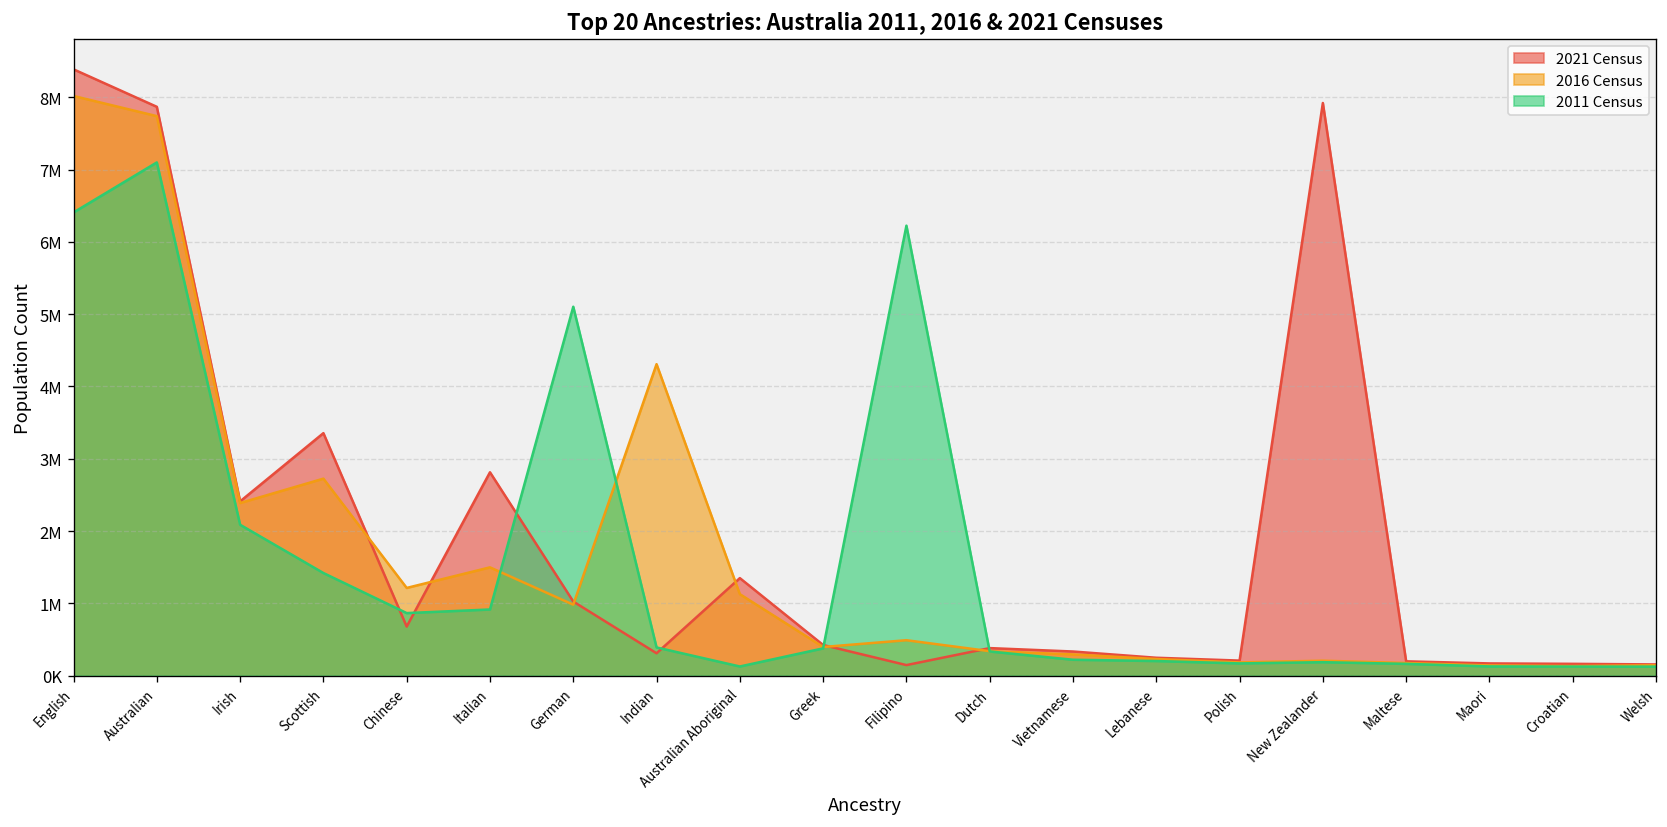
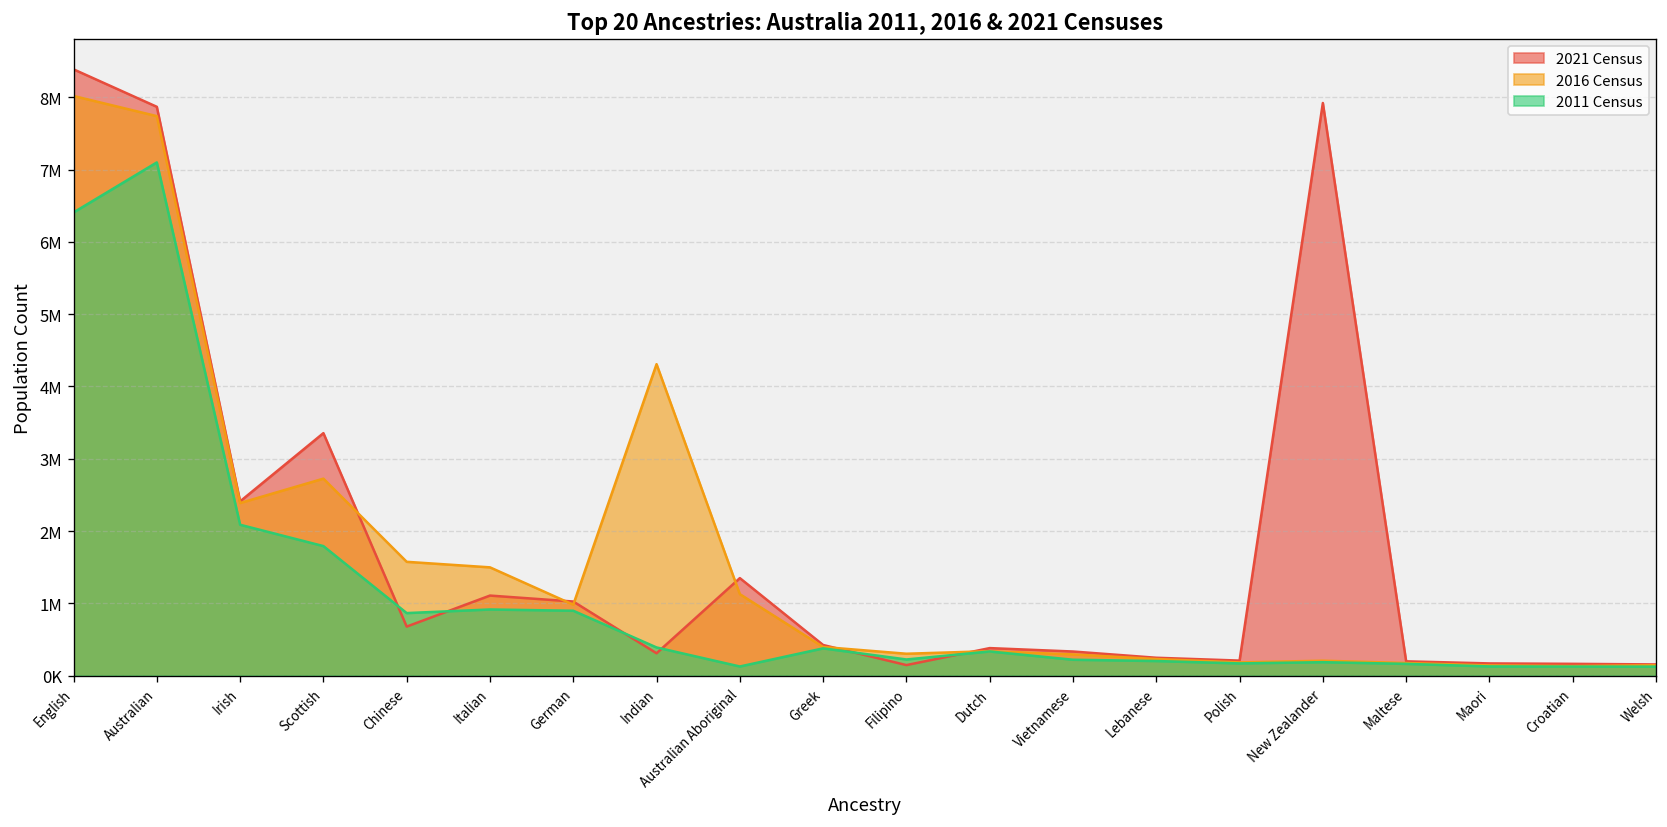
  {
    "2021 Census": {
      "English": 8400000,
      "Australian": 7900000,
      "Scottish": 3400000,
      "Chinese": 700000,
-     "Italian": 2800000,
+     "Italian": 1100000,
      "German": 1000000,
      "Indian": 300000,
      "Australian Aboriginal": 1300000,
      "Filipino": 100000,
      "Dutch": 400000,
      "New Zealander": 7900000
    },
    "2016 Census": {
      "English": 8000000,
      "Australian": 7700000,
      "Scottish": 2700000,
-     "Chinese": 1200000,
+     "Chinese": 1600000,
      "Italian": 1500000,
      "German": 1000000,
      "Indian": 4300000,
      "Australian Aboriginal": 1100000,
-     "Filipino": 500000
+     "Filipino": 300000
    },
    "2011 Census": {
      "English": 6400000,
      "Australian": 7100000,
      "Irish": 2100000,
-     "Scottish": 1400000,
+     "Scottish": 1800000,
      "Chinese": 900000,
      "Italian": 900000,
-     "German": 5100000,
+     "German": 900000,
      "Indian": 400000,
      "Australian Aboriginal": 100000,
-     "Filipino": 6200000,
+     "Filipino": 200000,
      "Vietnamese": 200000
    }
  }
